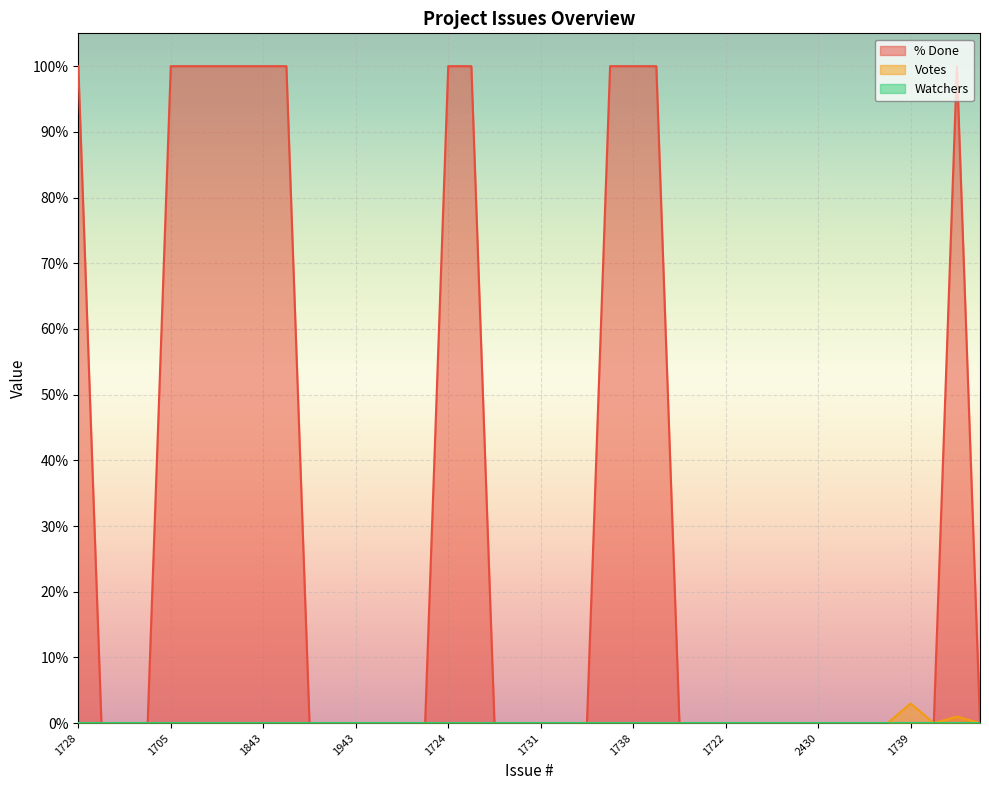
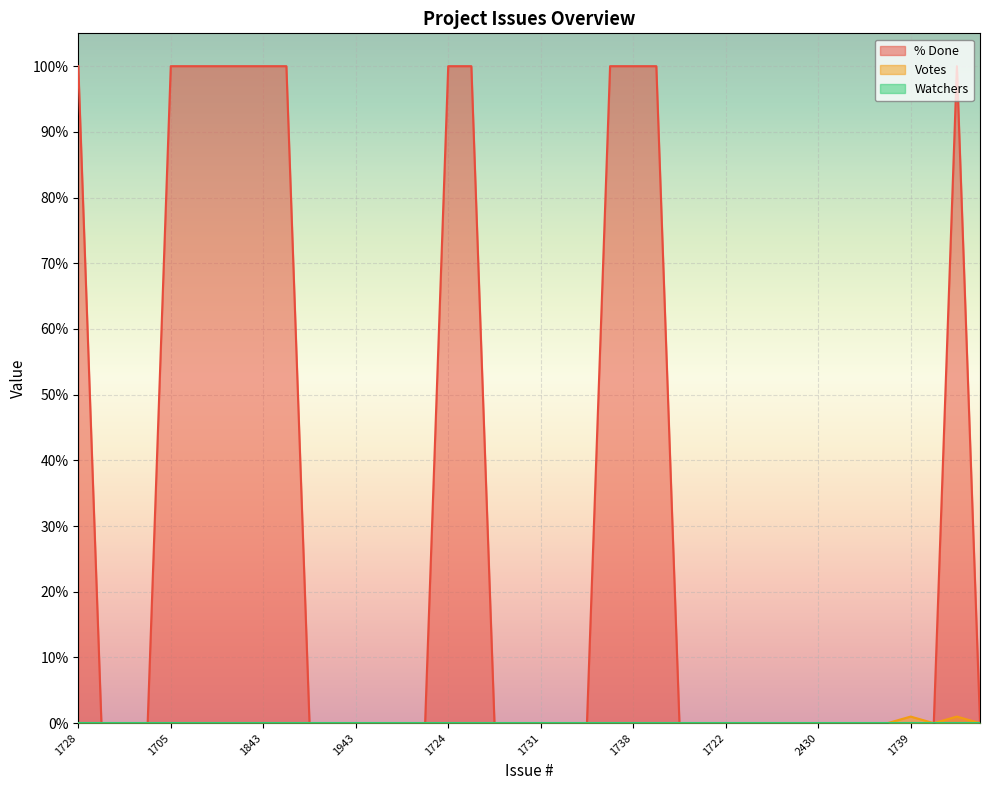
  {
    "% Done": {
      "1728": "100%",
      "1705": "100%",
      "1843": "100%",
      "1724": "100%",
      "1738": "100%"
    },
    "Votes": {
-     "1739": "3%"
+     "1739": "1%"
    }
  }
